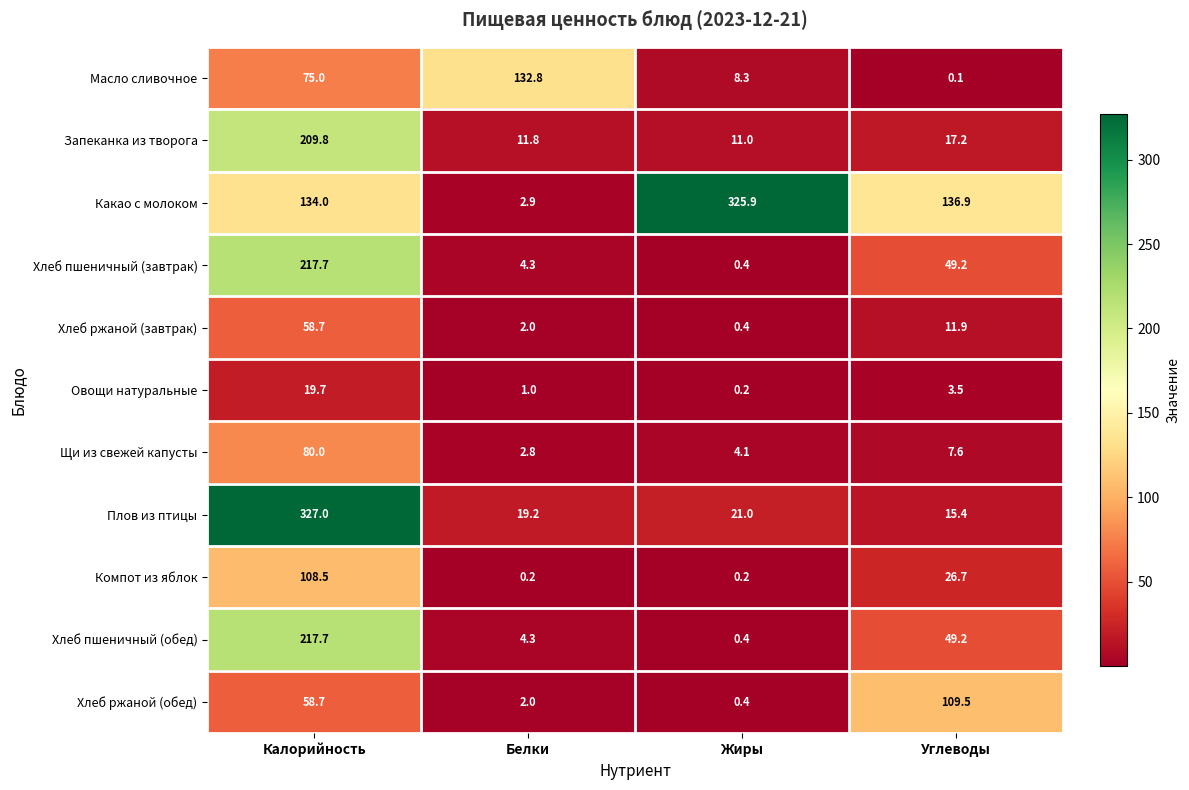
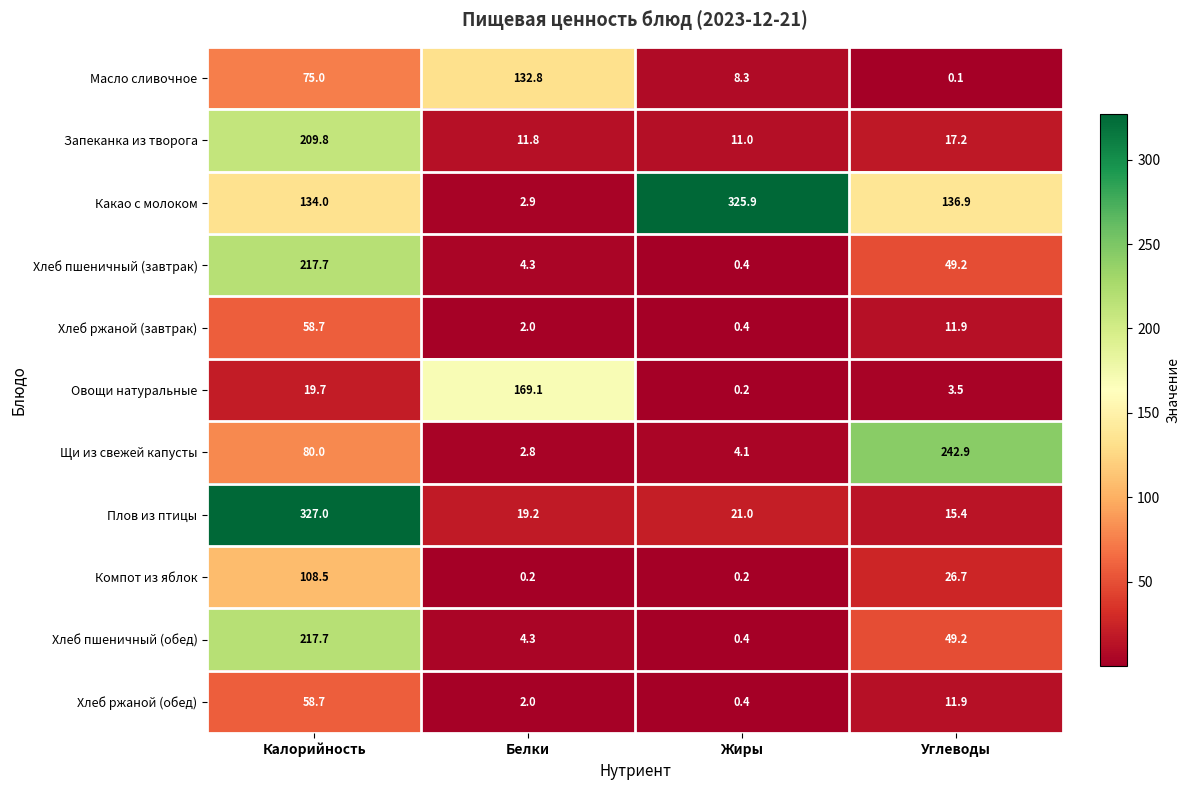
  {
    "Масло сливочное": {
      "Калорийность": 75.0,
      "Белки": 132.8,
      "Жиры": 8.3,
      "Углеводы": 0.1
    },
    "Запеканка из творога": {
      "Калорийность": 209.8,
      "Белки": 11.8,
      "Жиры": 11.0,
      "Углеводы": 17.2
    },
    "Какао с молоком": {
      "Калорийность": 134.0,
      "Белки": 2.9,
      "Жиры": 325.9,
      "Углеводы": 136.9
    },
    "Хлеб пшеничный (завтрак)": {
      "Калорийность": 217.7,
      "Белки": 4.3,
      "Жиры": 0.4,
      "Углеводы": 49.2
    },
    "Хлеб ржаной (завтрак)": {
      "Калорийность": 58.7,
      "Белки": 2.0,
      "Жиры": 0.4,
      "Углеводы": 11.9
    },
    "Овощи натуральные": {
      "Калорийность": 19.7,
-     "Белки": 1.0,
+     "Белки": 169.1,
      "Жиры": 0.2,
      "Углеводы": 3.5
    },
    "Щи из свежей капусты": {
      "Калорийность": 80.0,
      "Белки": 2.8,
      "Жиры": 4.1,
-     "Углеводы": 7.6
+     "Углеводы": 242.9
    },
    "Плов из птицы": {
      "Калорийность": 327.0,
      "Белки": 19.2,
      "Жиры": 21.0,
      "Углеводы": 15.4
    },
    "Компот из яблок": {
      "Калорийность": 108.5,
      "Белки": 0.2,
      "Жиры": 0.2,
      "Углеводы": 26.7
    },
    "Хлеб пшеничный (обед)": {
      "Калорийность": 217.7,
      "Белки": 4.3,
      "Жиры": 0.4,
      "Углеводы": 49.2
    },
    "Хлеб ржаной (обед)": {
      "Калорийность": 58.7,
      "Белки": 2.0,
      "Жиры": 0.4,
-     "Углеводы": 109.5
+     "Углеводы": 11.9
    }
  }
